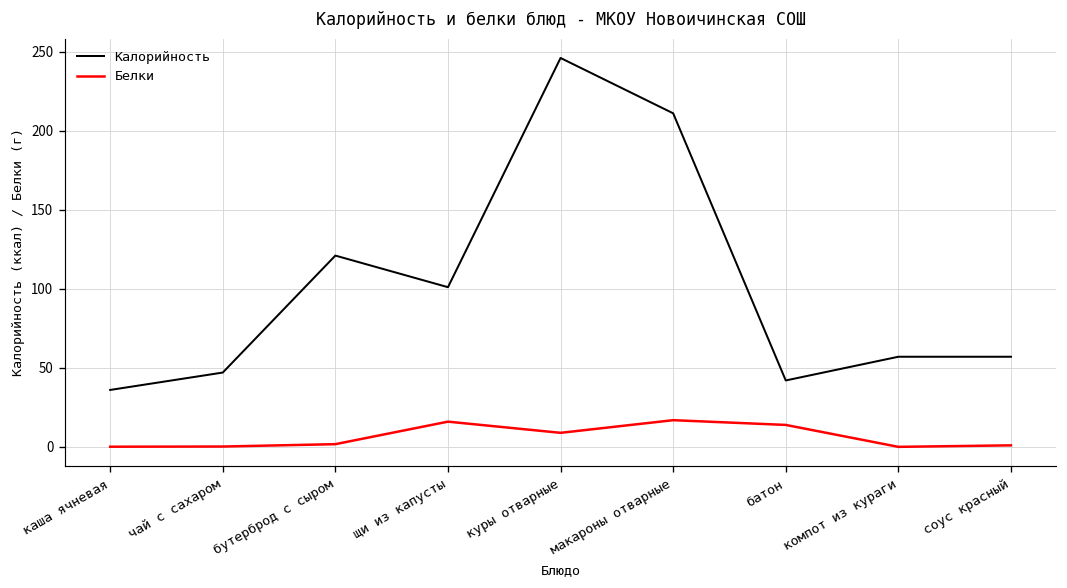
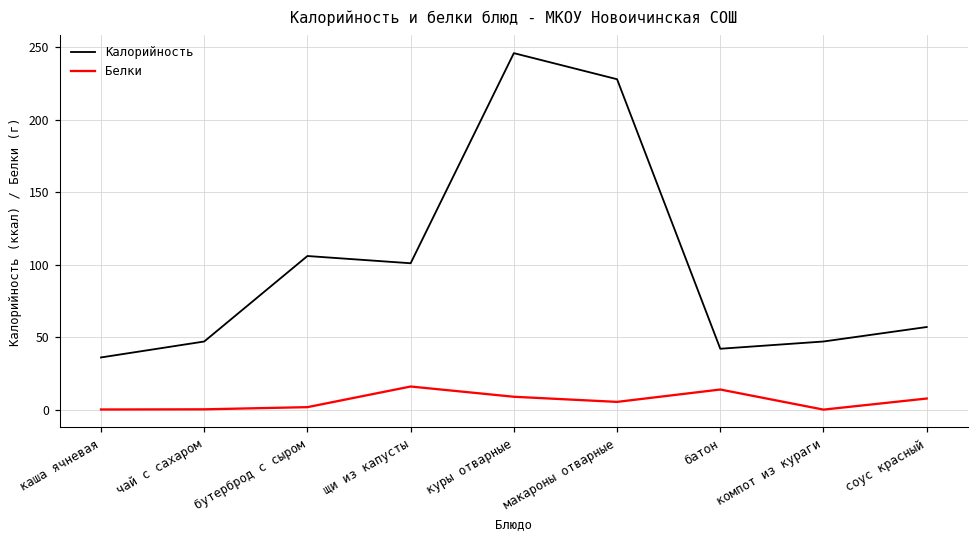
  {
    "Калорийность": {
      "каша ячневая": 36,
      "чай с сахаром": 47,
-     "бутерброд с сыром": 121,
+     "бутерброд с сыром": 106,
      "щи из капусты": 101,
      "куры отварные": 246,
-     "макароны отварные": 211,
+     "макароны отварные": 228,
      "батон": 42,
-     "компот из кураги": 57,
+     "компот из кураги": 47,
      "соус красный": 57
    },
    "Белки": {
      "каша ячневая": 0,
      "чай с сахаром": 0,
      "бутерброд с сыром": 2,
      "щи из капусты": 16,
      "куры отварные": 9,
-     "макароны отварные": 17,
+     "макароны отварные": 5,
      "батон": 14,
      "компот из кураги": 0,
-     "соус красный": 1
+     "соус красный": 8
    }
  }
